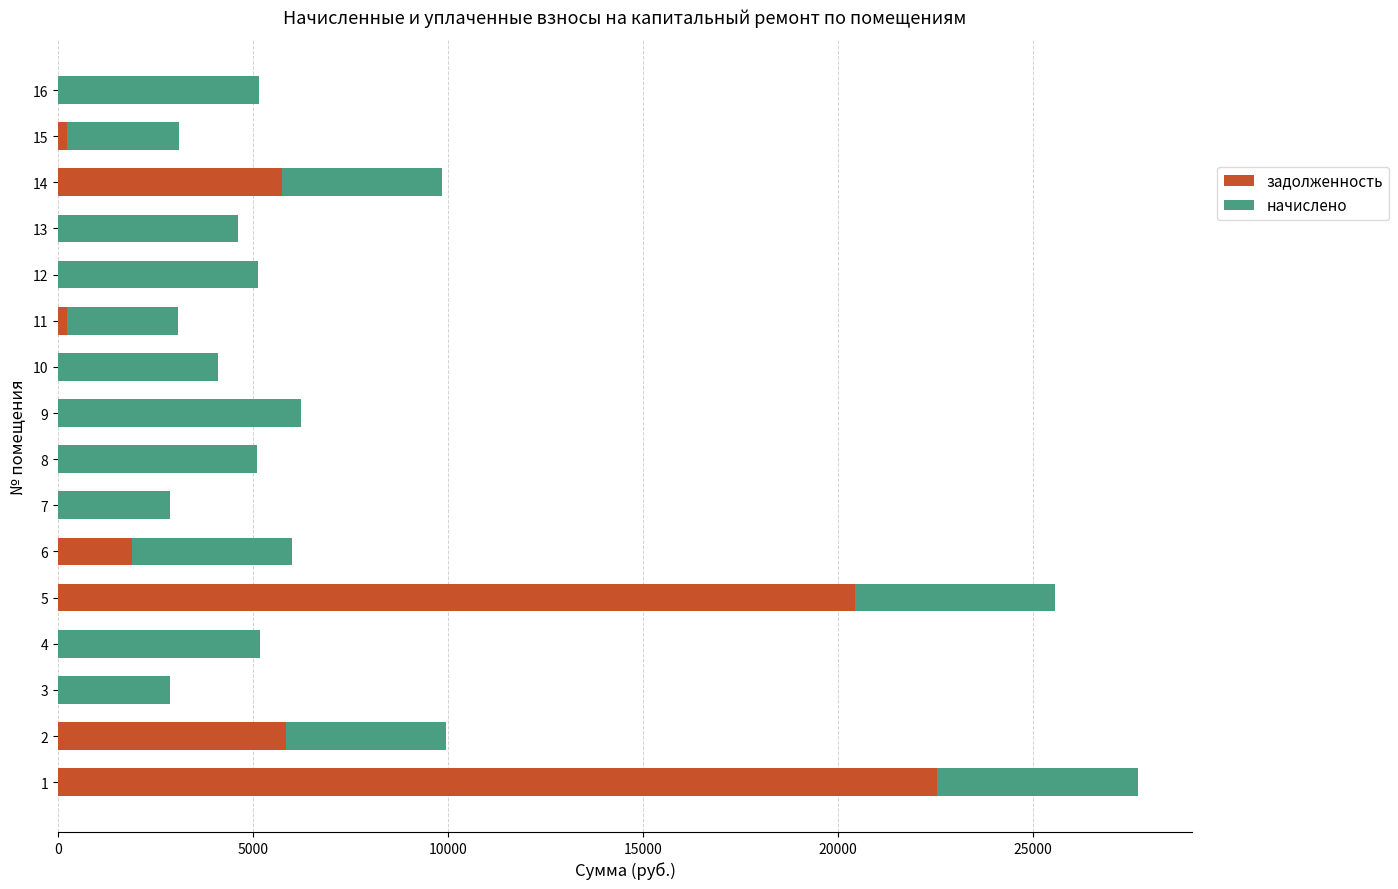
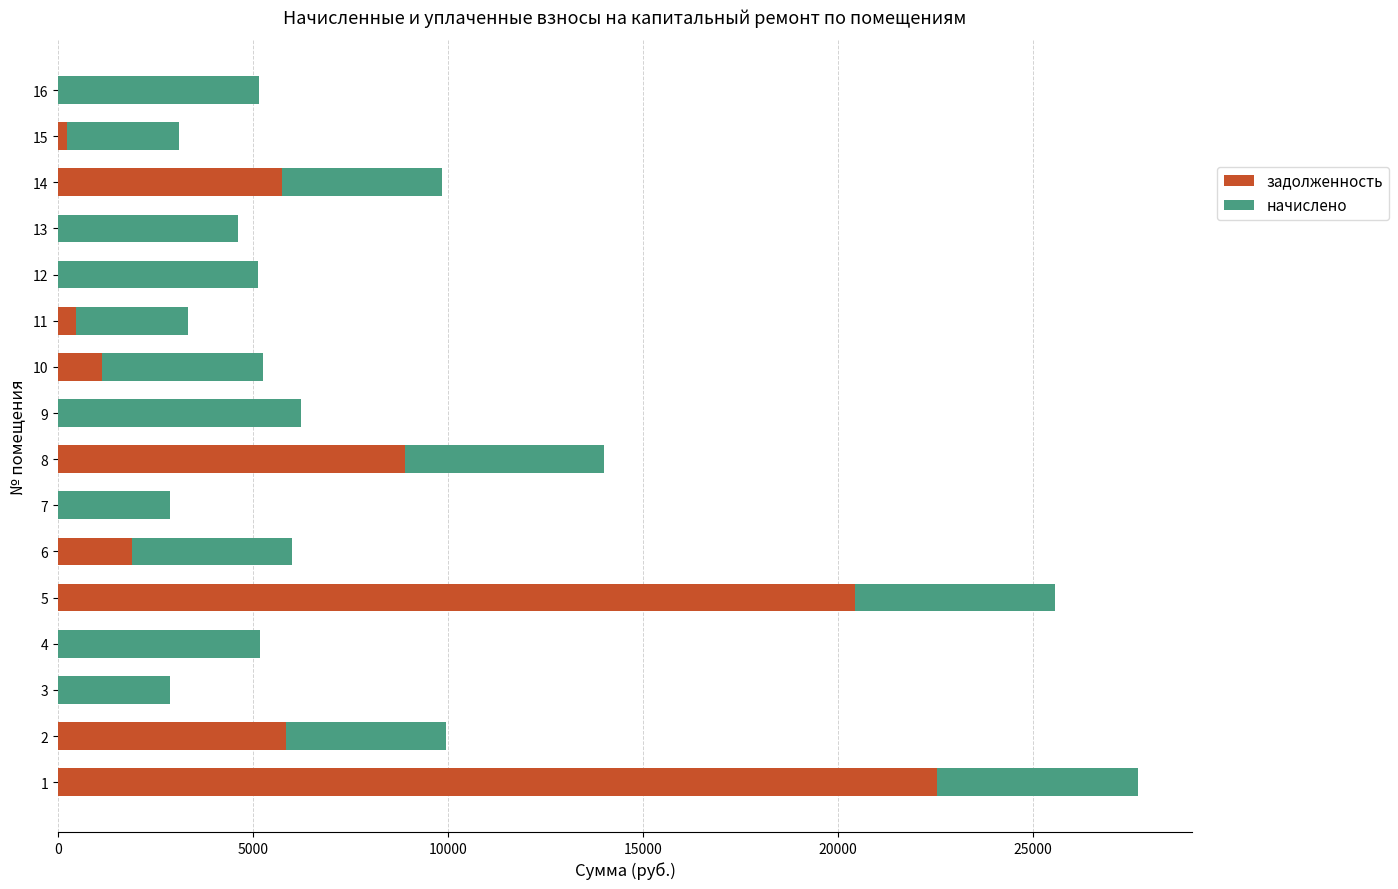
  {
    "задолженность": {
      "16": 0,
      "15": 200,
      "14": 5700,
      "13": 0,
      "12": 0,
-     "11": 200,
-     "10": 0,
+     "11": 500,
+     "10": 1100,
      "9": 0,
-     "8": 0,
+     "8": 8900,
      "7": 0,
      "6": 1900,
      "5": 20400,
      "4": 0,
      "3": 0,
      "2": 5900,
      "1": 22600
    },
    "начислено": {
      "16": 5200,
      "15": 2900,
      "14": 4100,
      "13": 4600,
      "12": 5100,
      "11": 2900,
      "10": 4100,
      "9": 6200,
      "8": 5100,
      "7": 2900,
      "6": 4100,
      "5": 5100,
      "4": 5200,
      "3": 2900,
      "2": 4100,
      "1": 5200
    }
  }
